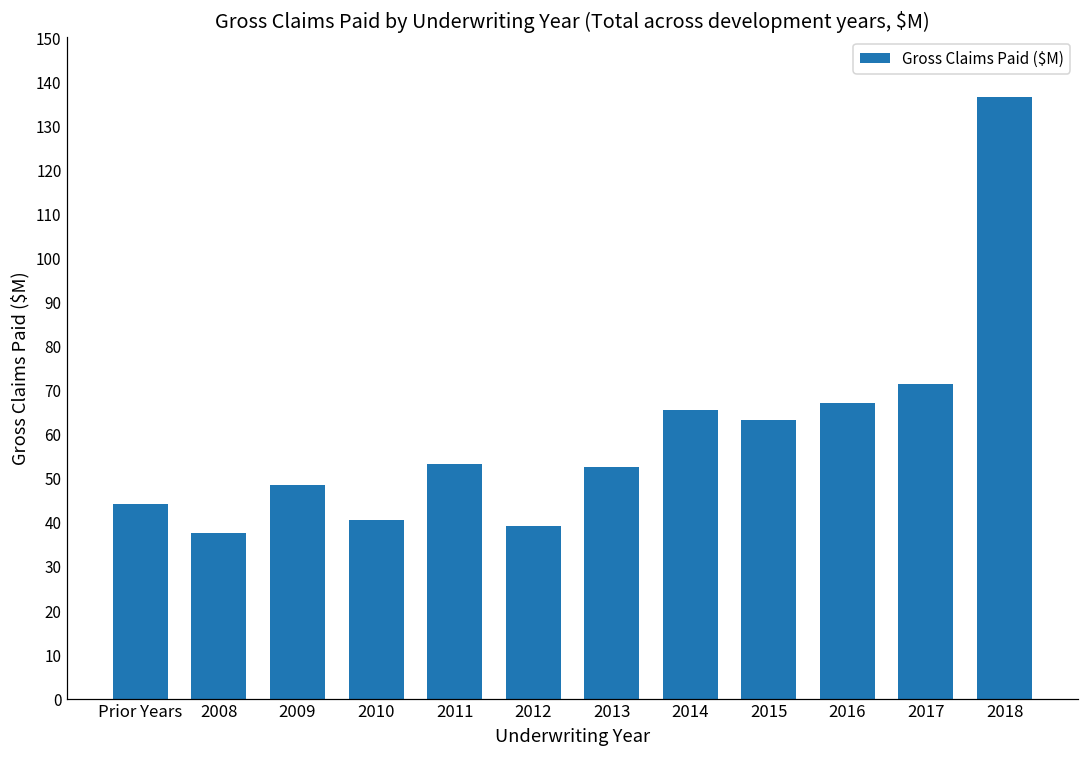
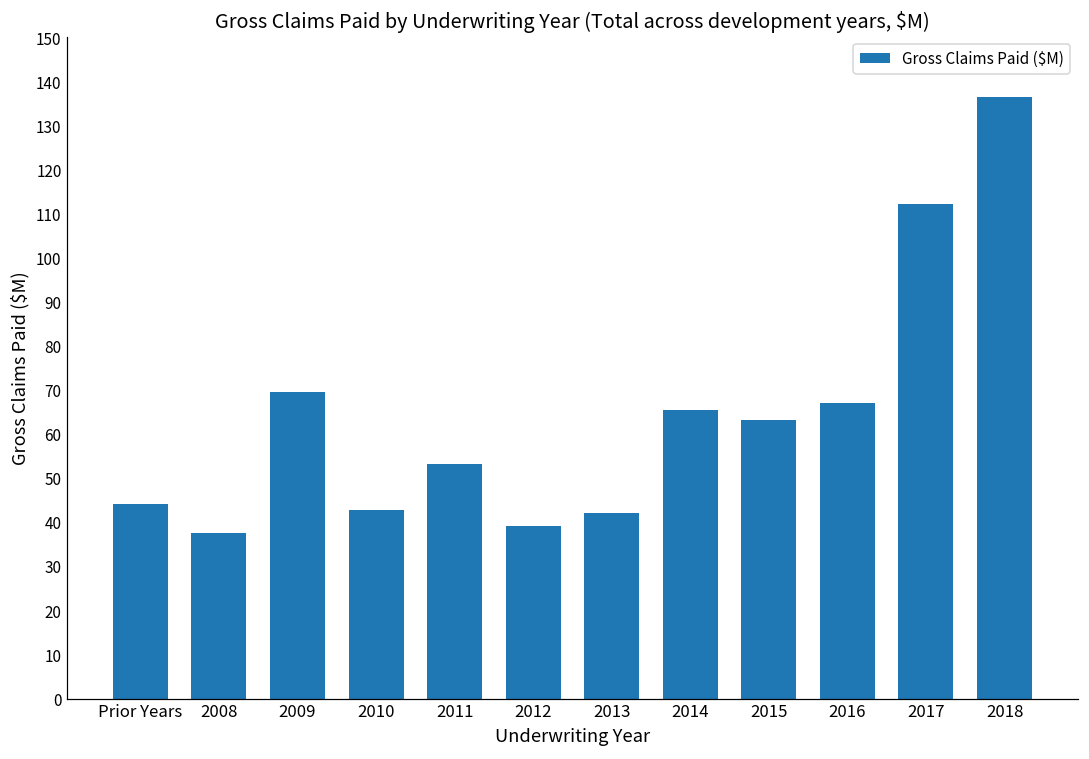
  {
    "Prior Years": 44,
    "2008": 38,
-   "2009": 49,
-   "2010": 41,
+   "2009": 70,
+   "2010": 43,
    "2011": 53,
    "2012": 39,
-   "2013": 53,
+   "2013": 42,
    "2014": 66,
    "2015": 63,
    "2016": 67,
-   "2017": 72,
+   "2017": 112,
    "2018": 137
  }
